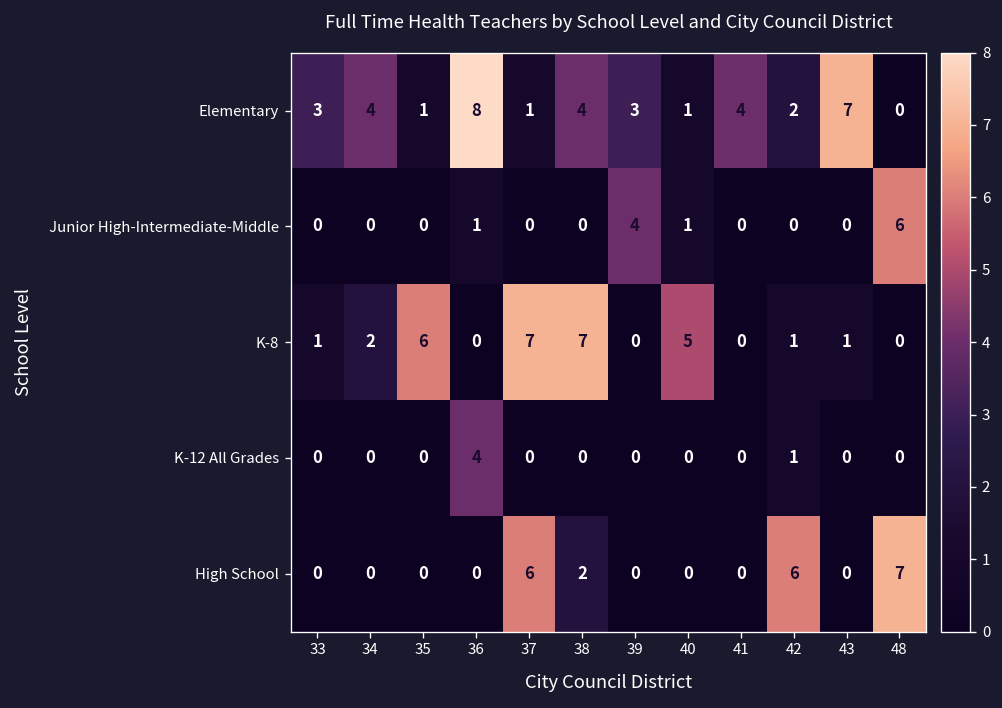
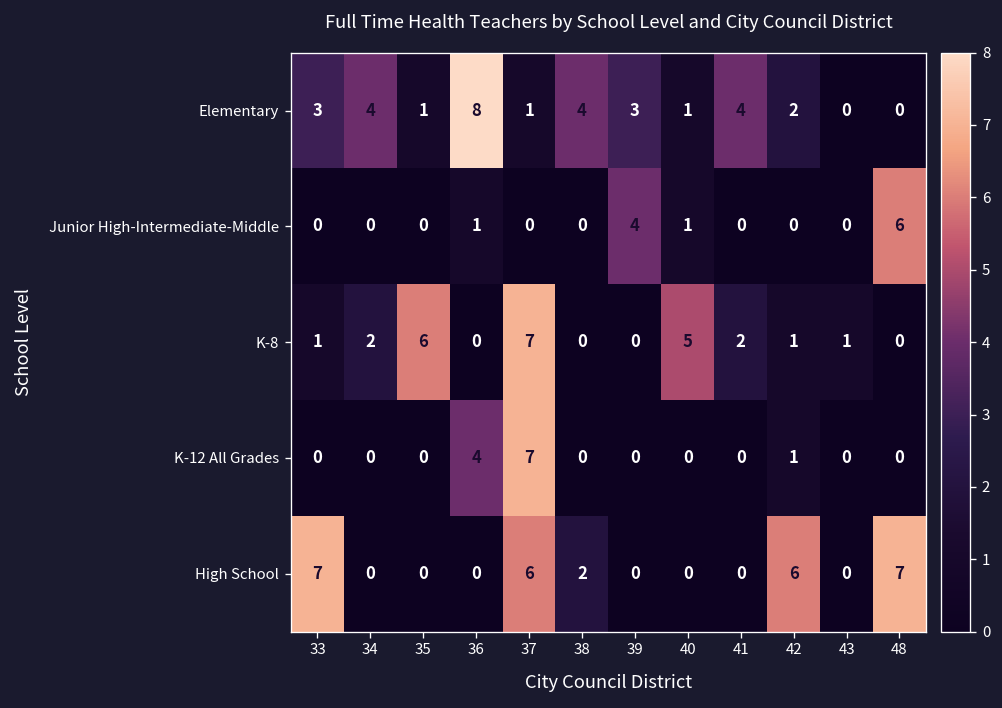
  {
    "Elementary": {
      "33": 3,
      "34": 4,
      "35": 1,
      "36": 8,
      "37": 1,
      "38": 4,
      "39": 3,
      "40": 1,
      "41": 4,
      "42": 2,
-     "43": 7,
+     "43": 0,
      "48": 0
    },
    "Junior High-Intermediate-Middle": {
      "33": 0,
      "34": 0,
      "35": 0,
      "36": 1,
      "37": 0,
      "38": 0,
      "39": 4,
      "40": 1,
      "41": 0,
      "42": 0,
      "43": 0,
      "48": 6
    },
    "K-8": {
      "33": 1,
      "34": 2,
      "35": 6,
      "36": 0,
      "37": 7,
-     "38": 7,
+     "38": 0,
      "39": 0,
      "40": 5,
-     "41": 0,
+     "41": 2,
      "42": 1,
      "43": 1,
      "48": 0
    },
    "K-12 All Grades": {
      "33": 0,
      "34": 0,
      "35": 0,
      "36": 4,
-     "37": 0,
+     "37": 7,
      "38": 0,
      "39": 0,
      "40": 0,
      "41": 0,
      "42": 1,
      "43": 0,
      "48": 0
    },
    "High School": {
-     "33": 0,
+     "33": 7,
      "34": 0,
      "35": 0,
      "36": 0,
      "37": 6,
      "38": 2,
      "39": 0,
      "40": 0,
      "41": 0,
      "42": 6,
      "43": 0,
      "48": 7
    }
  }
